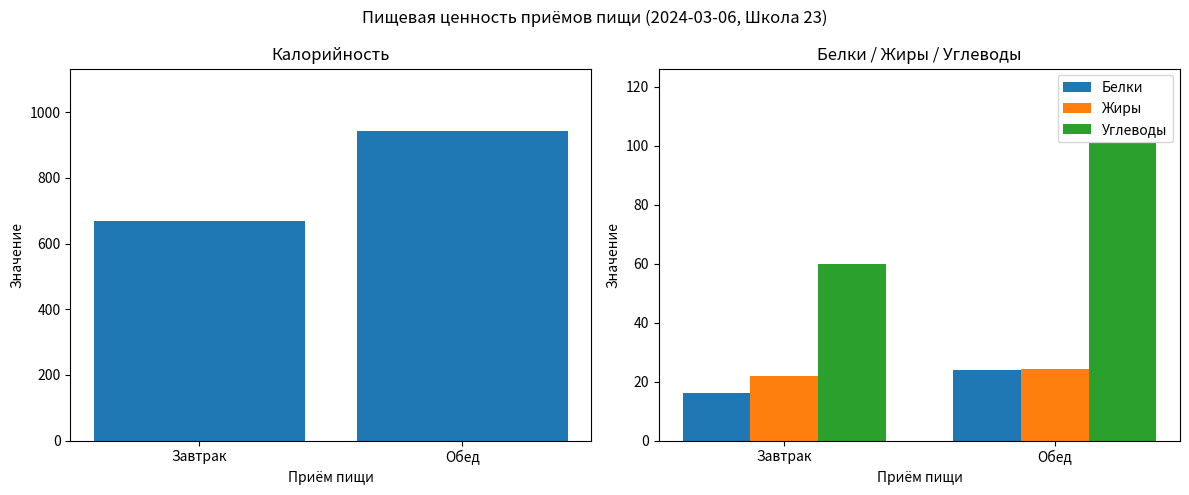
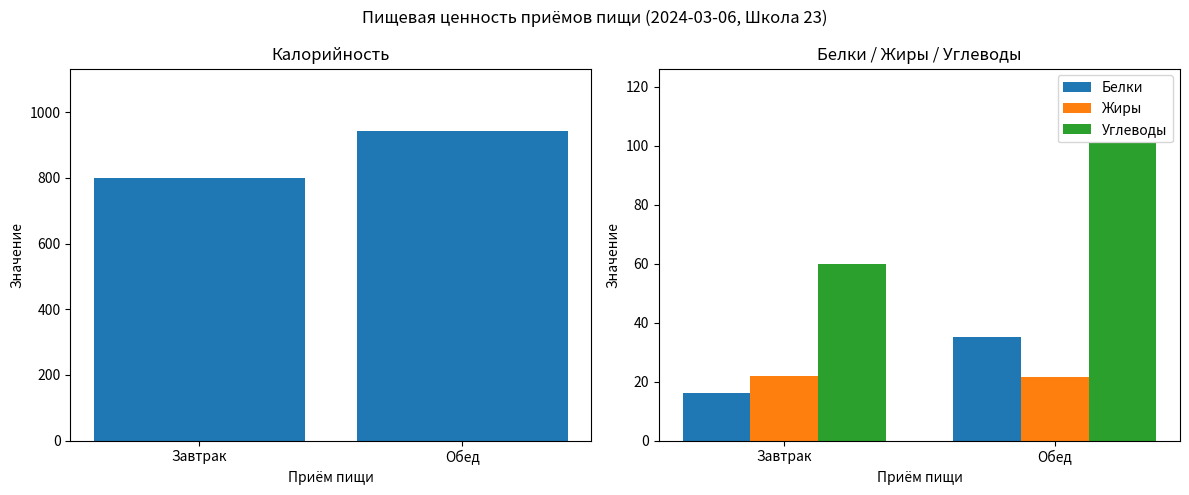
  {
    "Калорийность": {
-     "Завтрак": 670,
+     "Завтрак": 800,
      "Обед": 940
    },
    "Белки / Жиры / Углеводы": {
      "Белки": {
        "Завтрак": 16,
-       "Обед": 24
+       "Обед": 35
      },
      "Жиры": {
        "Завтрак": 22,
-       "Обед": 24
+       "Обед": 22
      },
      "Углеводы": {
        "Завтрак": 60,
        "Обед": 101
      }
    }
  }
